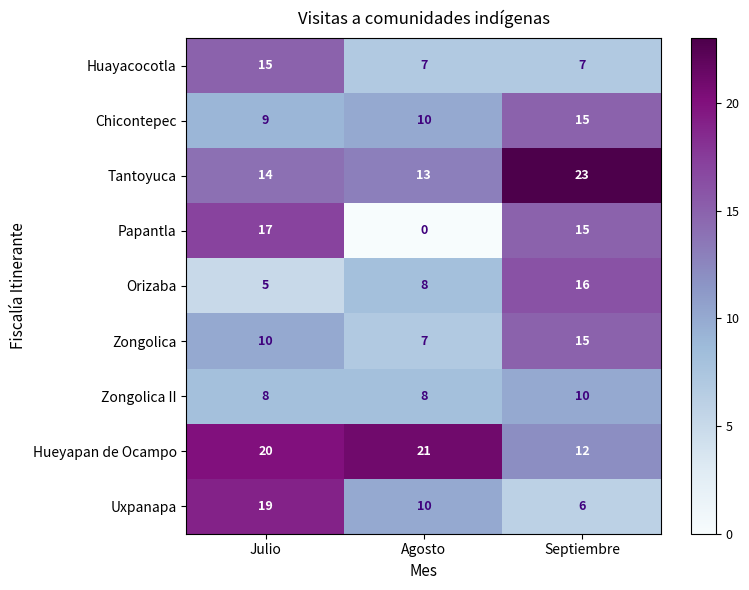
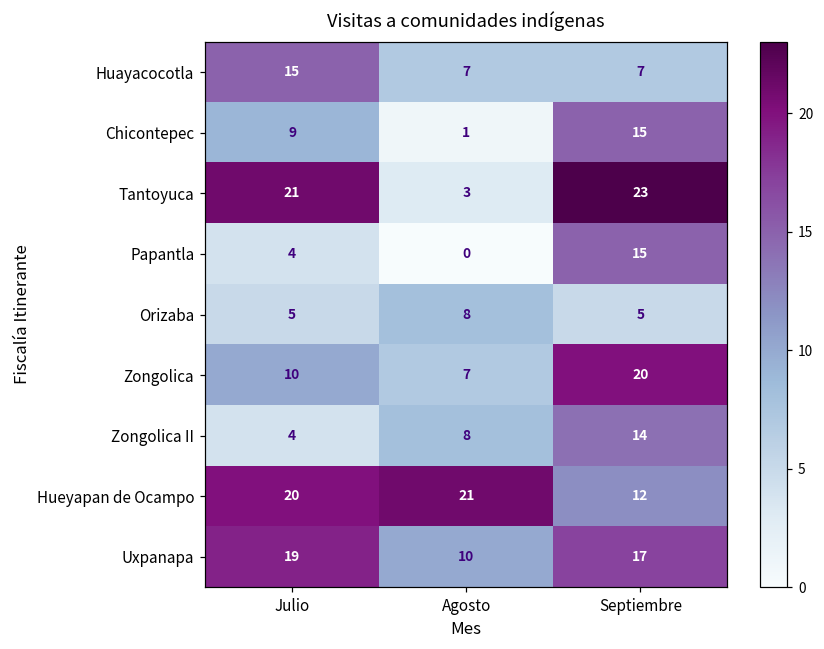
  {
    "Huayacocotla": {
      "Julio": 15,
      "Agosto": 7,
      "Septiembre": 7
    },
    "Chicontepec": {
      "Julio": 9,
-     "Agosto": 10,
+     "Agosto": 1,
      "Septiembre": 15
    },
    "Tantoyuca": {
-     "Julio": 14,
-     "Agosto": 13,
+     "Julio": 21,
+     "Agosto": 3,
      "Septiembre": 23
    },
    "Papantla": {
-     "Julio": 17,
+     "Julio": 4,
      "Agosto": 0,
      "Septiembre": 15
    },
    "Orizaba": {
      "Julio": 5,
      "Agosto": 8,
-     "Septiembre": 16
+     "Septiembre": 5
    },
    "Zongolica": {
      "Julio": 10,
      "Agosto": 7,
-     "Septiembre": 15
+     "Septiembre": 20
    },
    "Zongolica II": {
-     "Julio": 8,
+     "Julio": 4,
      "Agosto": 8,
-     "Septiembre": 10
+     "Septiembre": 14
    },
    "Hueyapan de Ocampo": {
      "Julio": 20,
      "Agosto": 21,
      "Septiembre": 12
    },
    "Uxpanapa": {
      "Julio": 19,
      "Agosto": 10,
-     "Septiembre": 6
+     "Septiembre": 17
    }
  }
